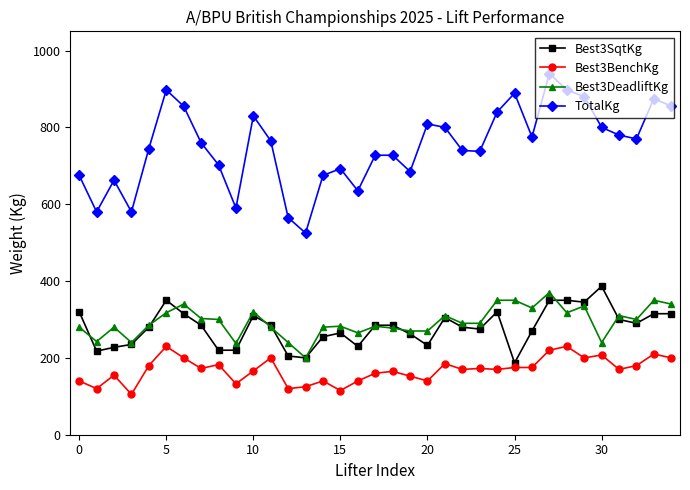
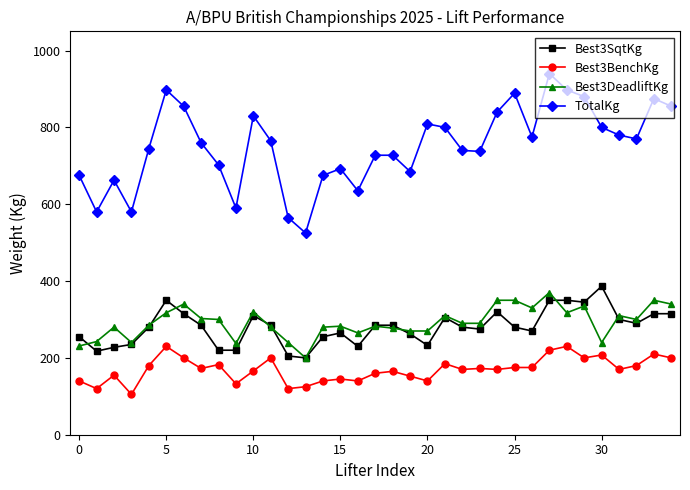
  {
    "Best3SqtKg": {
-     "0": 320,
+     "0": 260,
      "5": 350,
      "10": 310,
      "15": 270,
      "20": 230,
-     "25": 190,
+     "25": 280,
      "30": 390
    },
    "Best3BenchKg": {
      "0": 140,
      "5": 230,
      "10": 170,
-     "15": 120,
+     "15": 150,
      "20": 140,
      "25": 180,
      "30": 210
    },
    "Best3DeadliftKg": {
-     "0": 280,
+     "0": 230,
      "5": 320,
      "10": 320,
      "15": 280,
      "20": 270,
      "25": 350,
      "30": 240
    },
    "TotalKg": {
      "0": 680,
      "5": 900,
      "10": 830,
      "15": 690,
      "20": 810,
      "25": 890,
      "30": 800
    }
  }
